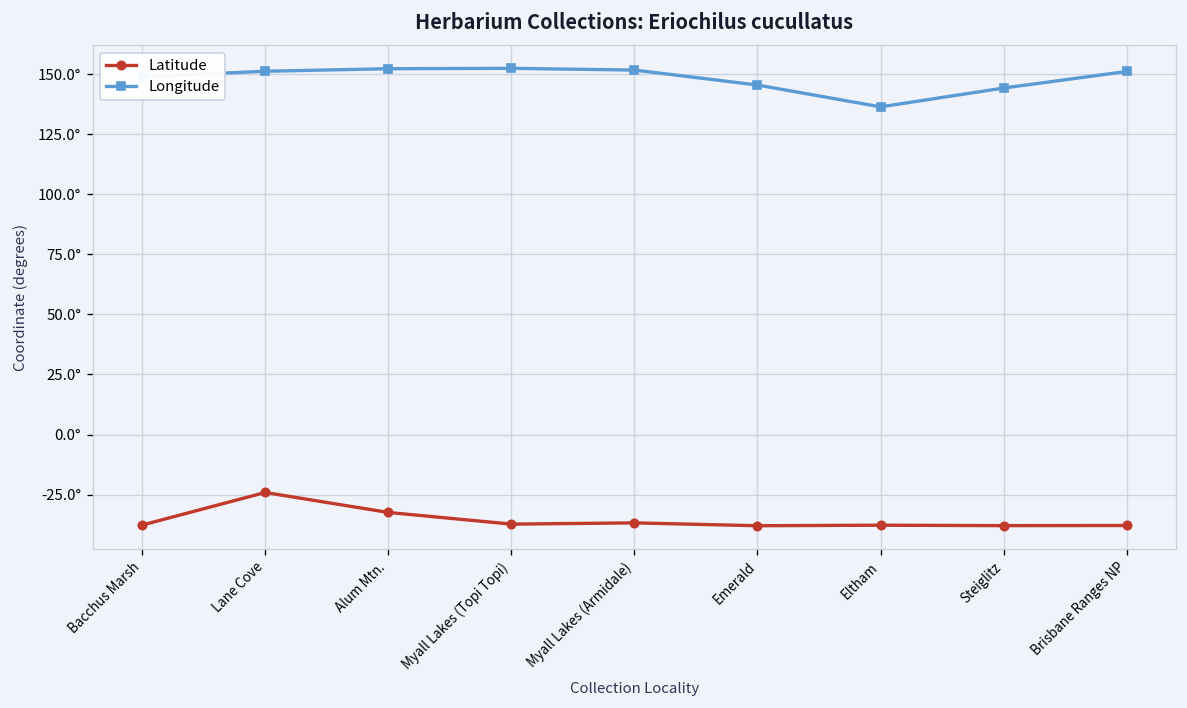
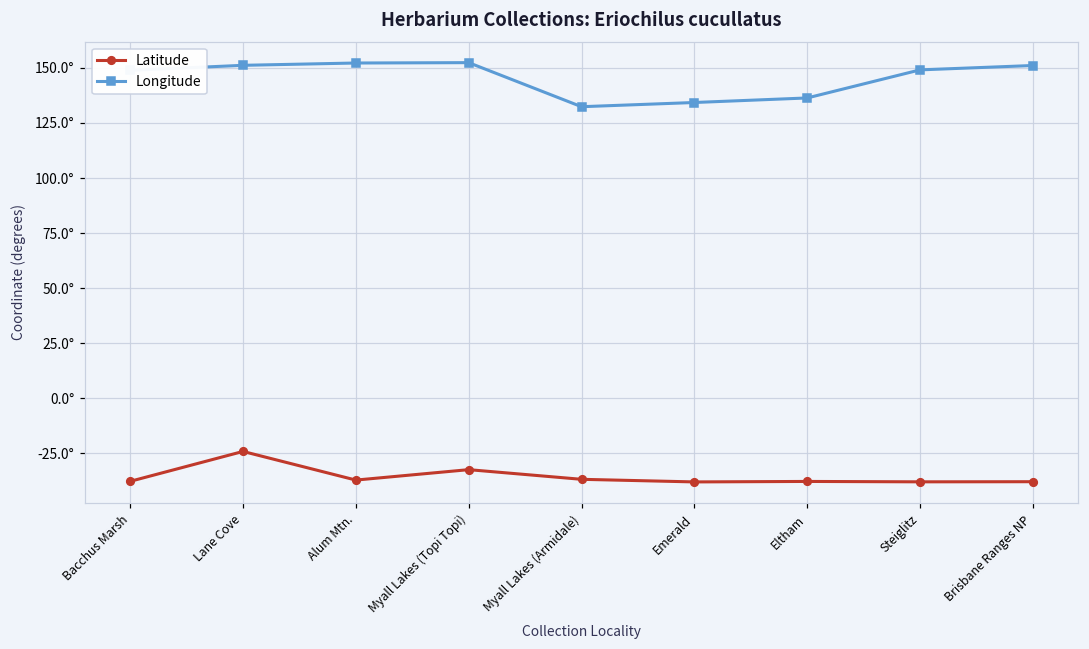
  {
    "Latitude": {
      "Bacchus Marsh": "-38°",
      "Lane Cove": "-24°",
-     "Alum Mtn.": "-32°",
-     "Myall Lakes (Topi Topi)": "-37°",
+     "Alum Mtn.": "-37°",
+     "Myall Lakes (Topi Topi)": "-32°",
      "Myall Lakes (Armidale)": "-37°",
      "Emerald": "-38°",
      "Eltham": "-38°",
      "Steiglitz": "-38°",
      "Brisbane Ranges NP": "-38°"
    },
    "Longitude": {
      "Lane Cove": "151°",
      "Alum Mtn.": "152°",
      "Myall Lakes (Topi Topi)": "152°",
-     "Myall Lakes (Armidale)": "152°",
-     "Emerald": "145°",
+     "Myall Lakes (Armidale)": "132°",
+     "Emerald": "134°",
      "Eltham": "136°",
-     "Steiglitz": "144°",
+     "Steiglitz": "149°",
      "Brisbane Ranges NP": "151°"
    }
  }
